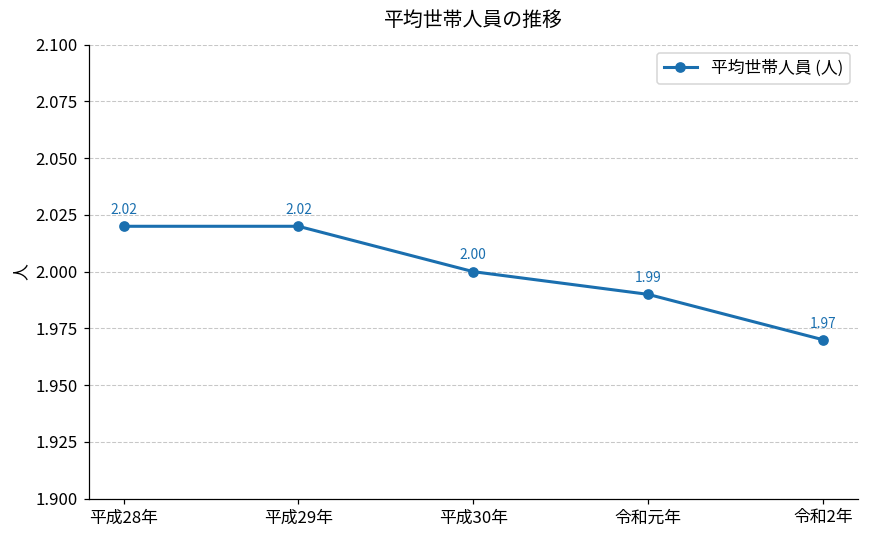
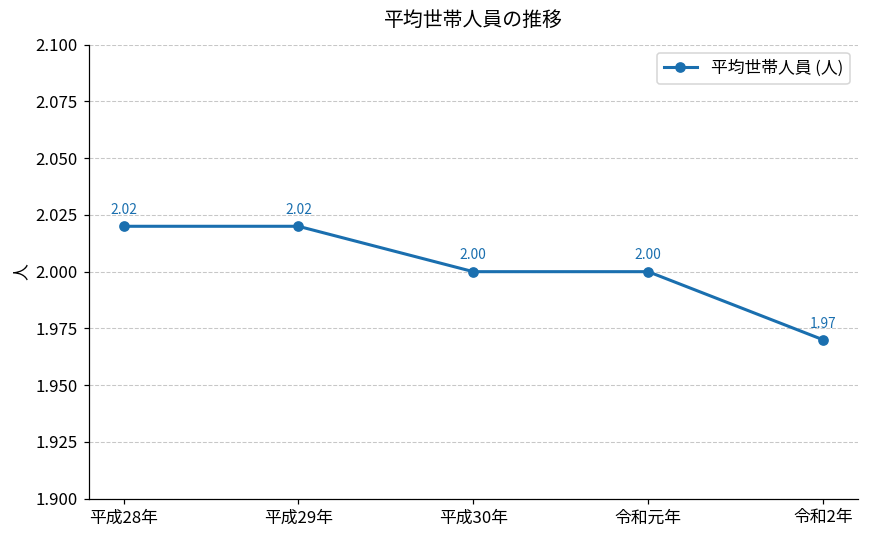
  {
    "平成28年": 2.02,
    "平成29年": 2.02,
    "平成30年": 2.00,
-   "令和元年": 1.99,
+   "令和元年": 2.00,
    "令和2年": 1.97
  }
